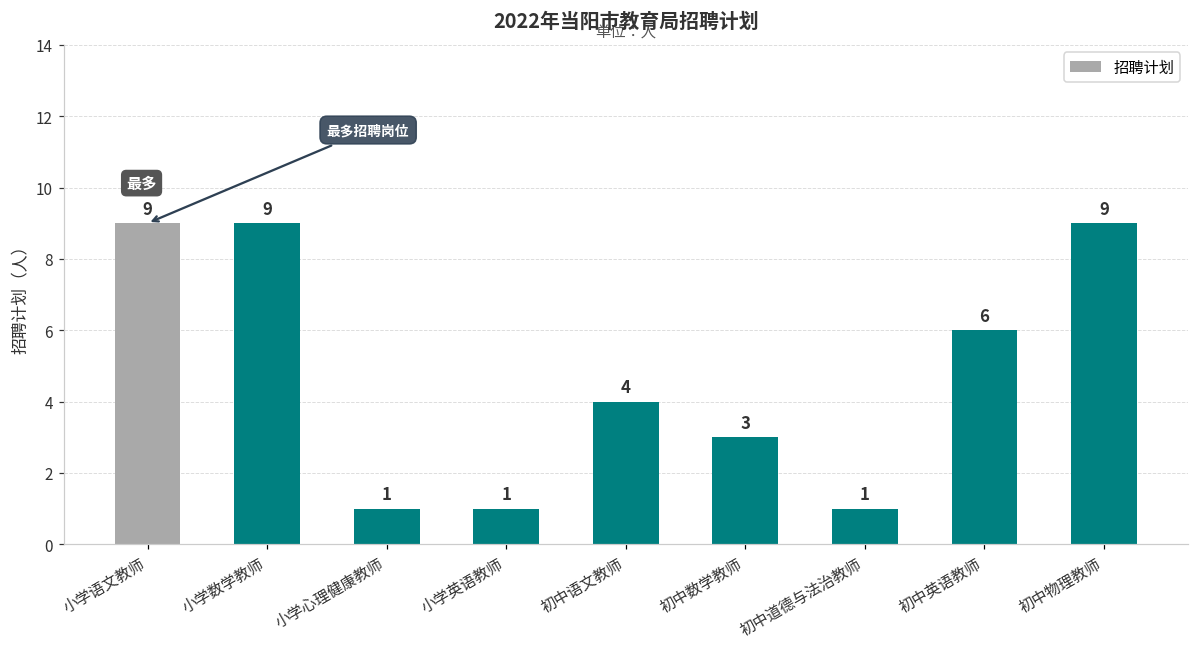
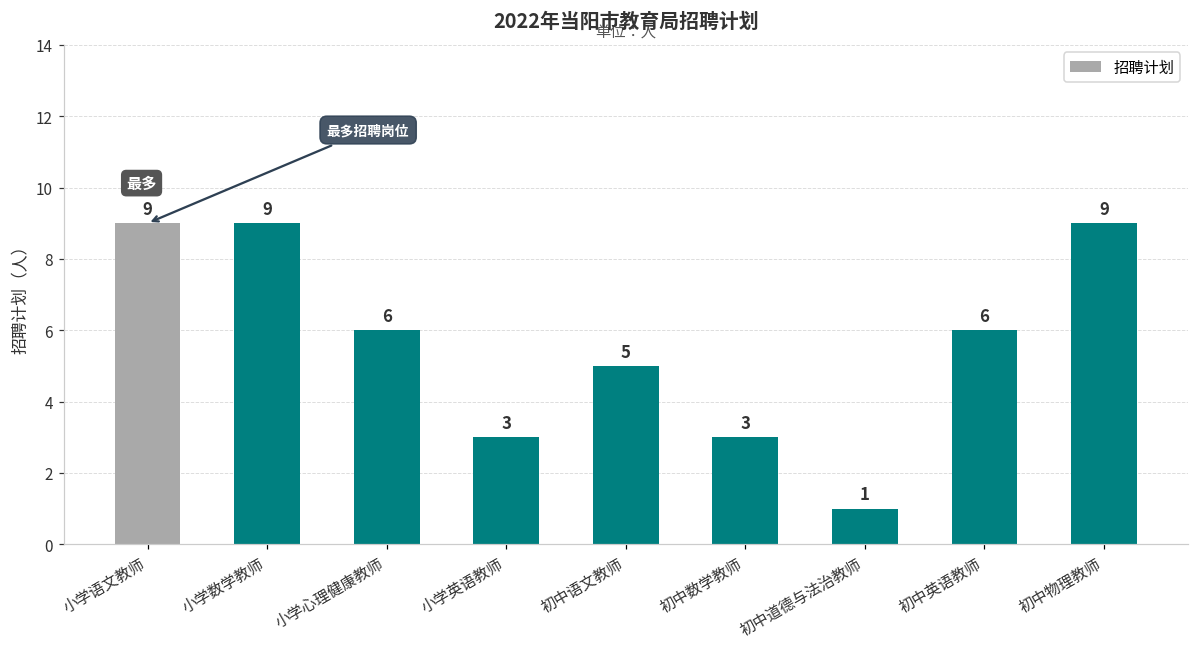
  {
    "小学语文教师": 9,
    "小学数学教师": 9,
-   "小学心理健康教师": 1,
-   "小学英语教师": 1,
-   "初中语文教师": 4,
+   "小学心理健康教师": 6,
+   "小学英语教师": 3,
+   "初中语文教师": 5,
    "初中数学教师": 3,
    "初中道德与法治教师": 1,
    "初中英语教师": 6,
    "初中物理教师": 9
  }
